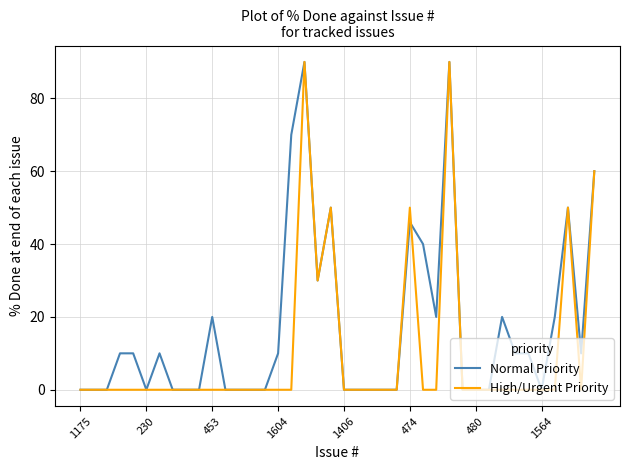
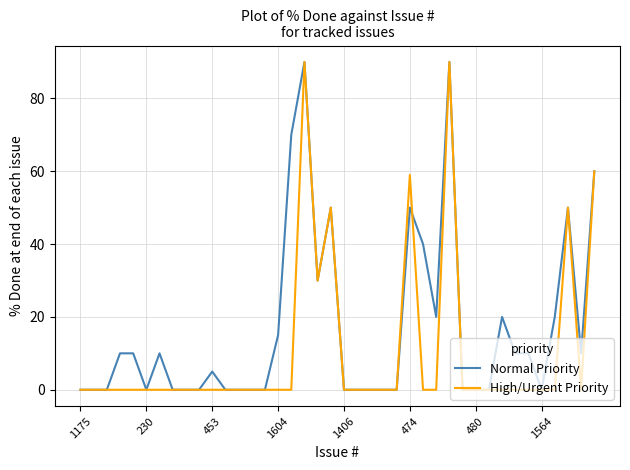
  {
    "Normal Priority": {
-     "453": 20,
-     "1604": 10,
-     "474": 46
+     "453": 5,
+     "1604": 15,
+     "474": 50
    },
    "High/Urgent Priority": {
      "453": 0,
      "1604": 0,
-     "474": 50
+     "474": 59
    }
  }
